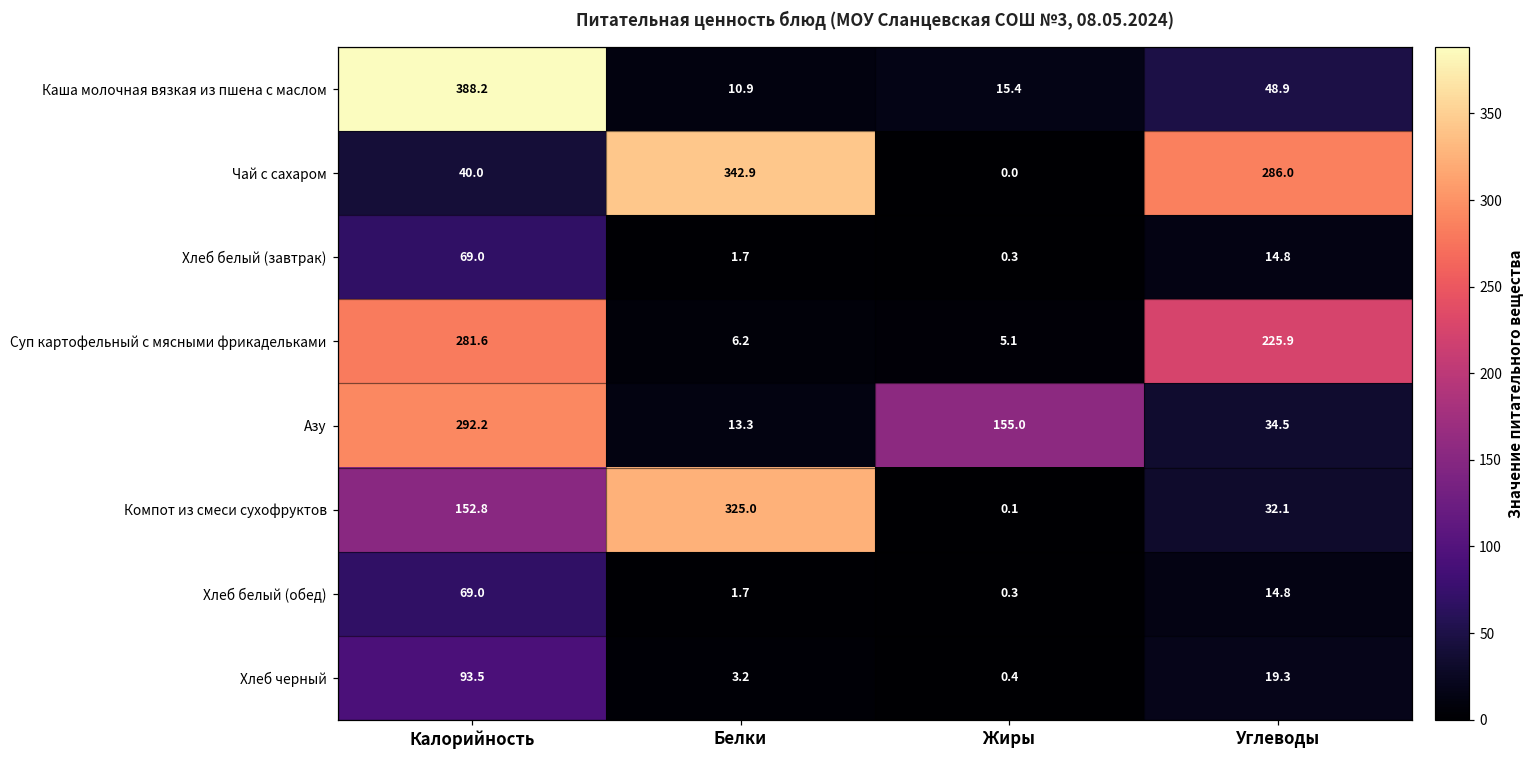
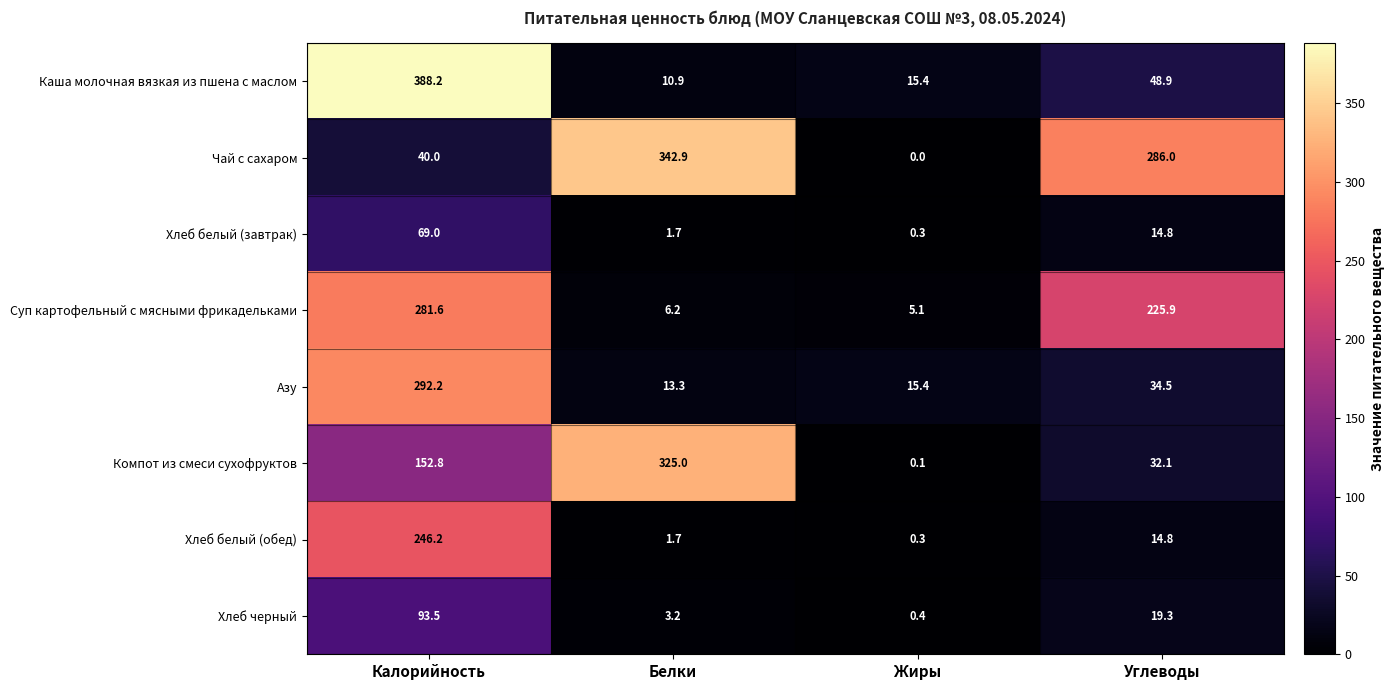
  {
    "Каша молочная вязкая из пшена с маслом": {
      "Калорийность": 388.2,
      "Белки": 10.9,
      "Жиры": 15.4,
      "Углеводы": 48.9
    },
    "Чай с сахаром": {
      "Калорийность": 40.0,
      "Белки": 342.9,
      "Жиры": 0.0,
      "Углеводы": 286.0
    },
    "Хлеб белый (завтрак)": {
      "Калорийность": 69.0,
      "Белки": 1.7,
      "Жиры": 0.3,
      "Углеводы": 14.8
    },
    "Суп картофельный с мясными фрикадельками": {
      "Калорийность": 281.6,
      "Белки": 6.2,
      "Жиры": 5.1,
      "Углеводы": 225.9
    },
    "Азу": {
      "Калорийность": 292.2,
      "Белки": 13.3,
-     "Жиры": 155.0,
+     "Жиры": 15.4,
      "Углеводы": 34.5
    },
    "Компот из смеси сухофруктов": {
      "Калорийность": 152.8,
      "Белки": 325.0,
      "Жиры": 0.1,
      "Углеводы": 32.1
    },
    "Хлеб белый (обед)": {
-     "Калорийность": 69.0,
+     "Калорийность": 246.2,
      "Белки": 1.7,
      "Жиры": 0.3,
      "Углеводы": 14.8
    },
    "Хлеб черный": {
      "Калорийность": 93.5,
      "Белки": 3.2,
      "Жиры": 0.4,
      "Углеводы": 19.3
    }
  }
